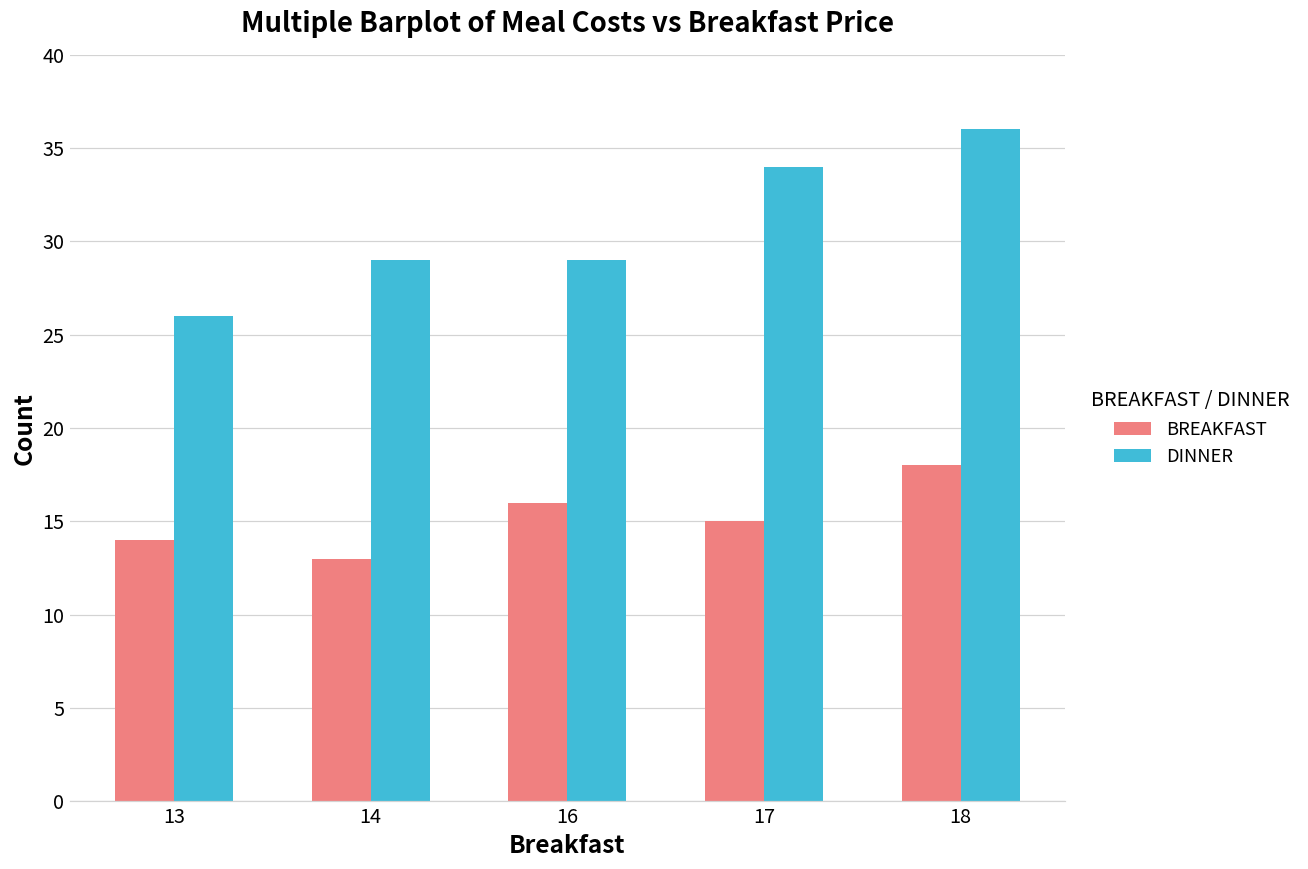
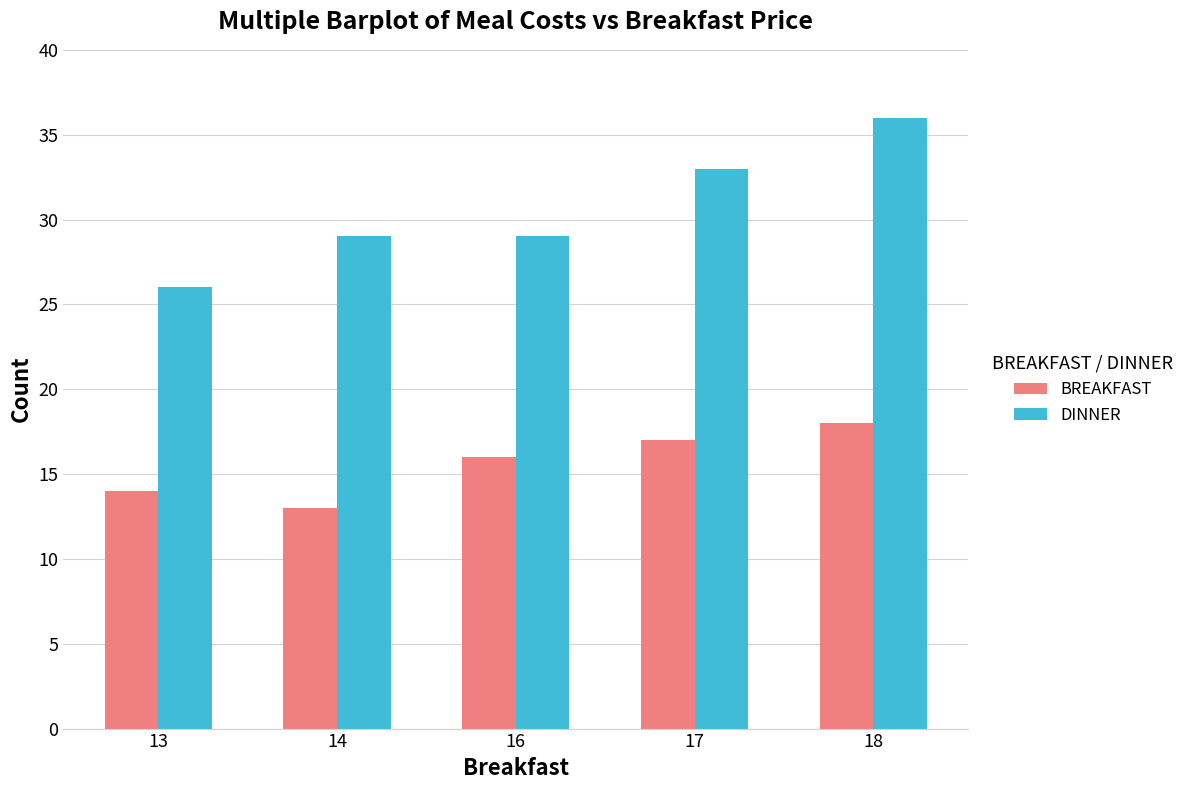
  {
    "BREAKFAST": {
      "13": 14,
      "14": 13,
      "16": 16,
-     "17": 15,
+     "17": 17,
      "18": 18
    },
    "DINNER": {
      "13": 26,
      "14": 29,
      "16": 29,
-     "17": 34,
+     "17": 33,
      "18": 36
    }
  }
